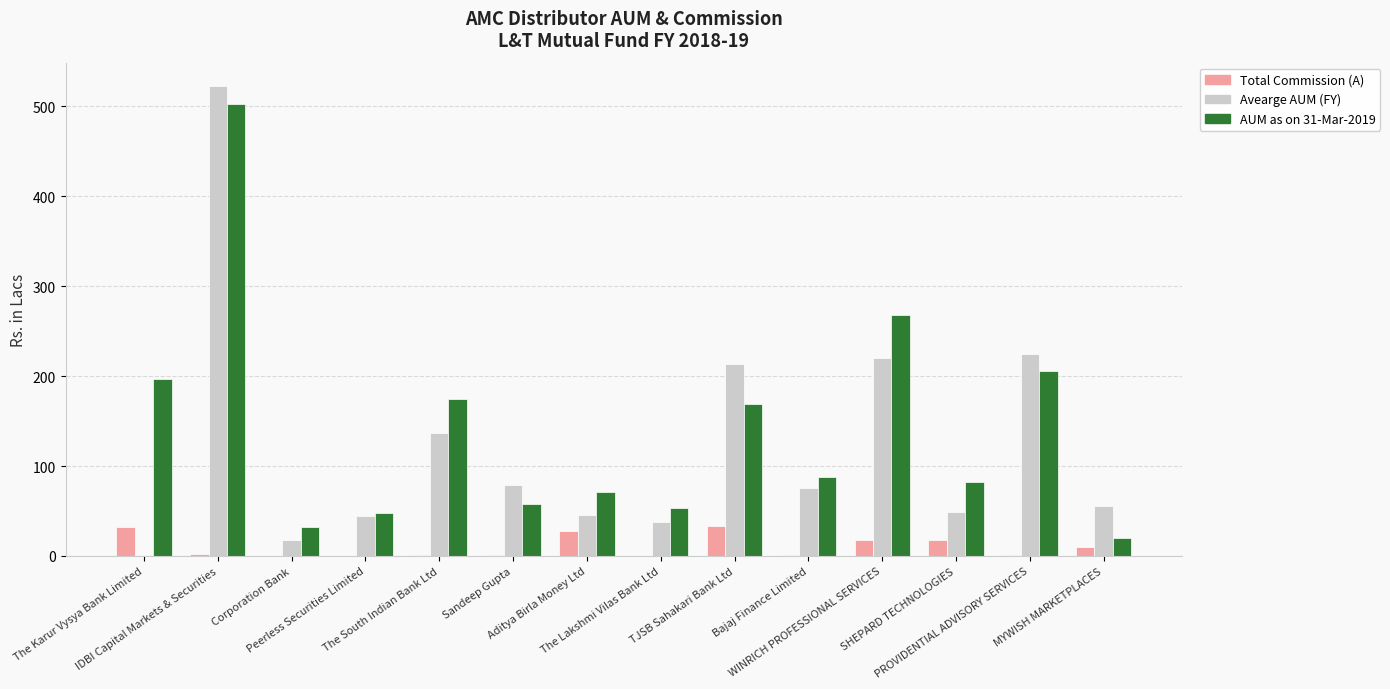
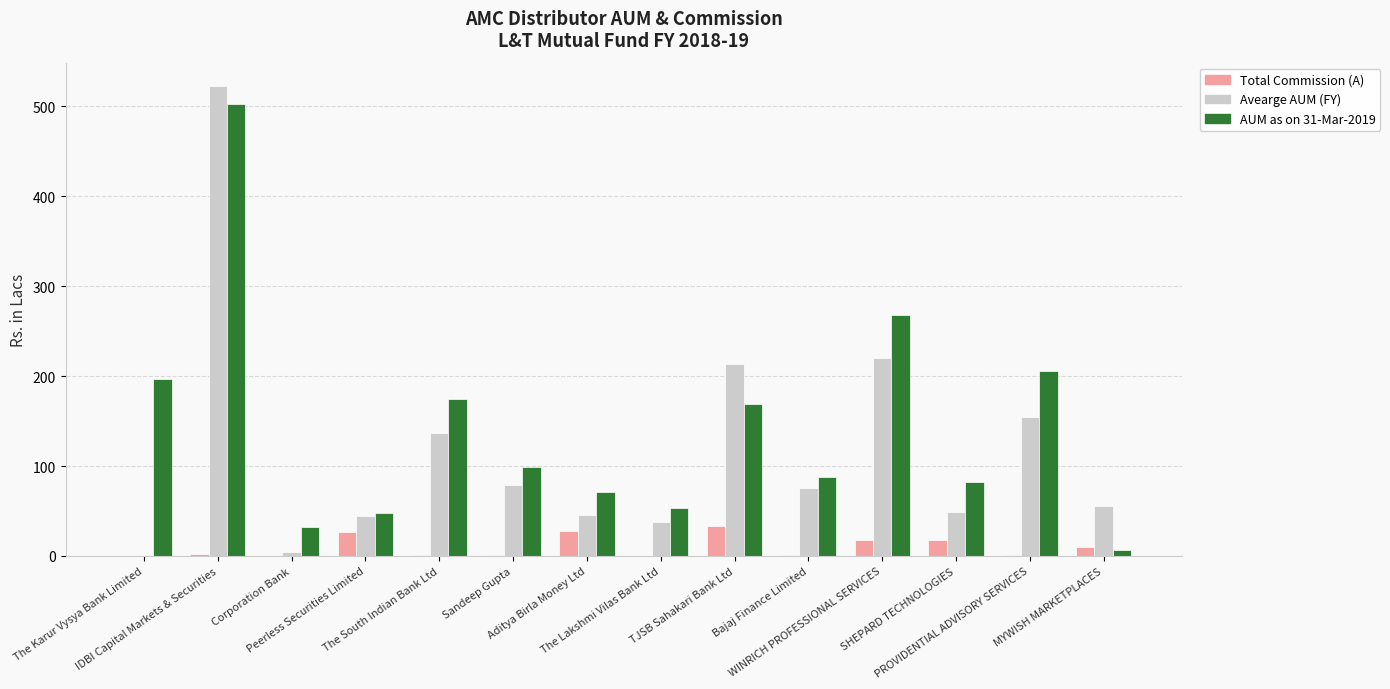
  {
    "Total Commission (A)": {
-     "The Karur Vysya Bank Limited": 30,
-     "Peerless Securities Limited": 0,
+     "The Karur Vysya Bank Limited": 0,
+     "Peerless Securities Limited": 30,
      "Aditya Birla Money Ltd": 30,
      "TJSB Sahakari Bank Ltd": 30,
      "WINRICH PROFESSIONAL SERVICES": 20,
      "SHEPARD TECHNOLOGIES": 20,
      "MYWISH MARKETPLACES": 10
    },
    "Avearge AUM (FY)": {
      "IDBI Capital Markets & Securities": 520,
-     "Corporation Bank": 20,
+     "Corporation Bank": 0,
      "Peerless Securities Limited": 40,
      "The South Indian Bank Ltd": 140,
      "Sandeep Gupta": 80,
      "Aditya Birla Money Ltd": 50,
      "The Lakshmi Vilas Bank Ltd": 40,
      "TJSB Sahakari Bank Ltd": 210,
      "Bajaj Finance Limited": 80,
      "WINRICH PROFESSIONAL SERVICES": 220,
      "SHEPARD TECHNOLOGIES": 50,
-     "PROVIDENTIAL ADVISORY SERVICES": 220,
+     "PROVIDENTIAL ADVISORY SERVICES": 150,
      "MYWISH MARKETPLACES": 60
    },
    "AUM as on 31-Mar-2019": {
      "The Karur Vysya Bank Limited": 200,
      "IDBI Capital Markets & Securities": 500,
      "Corporation Bank": 30,
      "Peerless Securities Limited": 50,
      "The South Indian Bank Ltd": 170,
-     "Sandeep Gupta": 60,
+     "Sandeep Gupta": 100,
      "Aditya Birla Money Ltd": 70,
      "The Lakshmi Vilas Bank Ltd": 50,
      "TJSB Sahakari Bank Ltd": 170,
      "Bajaj Finance Limited": 90,
      "WINRICH PROFESSIONAL SERVICES": 270,
      "SHEPARD TECHNOLOGIES": 80,
      "PROVIDENTIAL ADVISORY SERVICES": 210,
-     "MYWISH MARKETPLACES": 20
+     "MYWISH MARKETPLACES": 10
    }
  }
